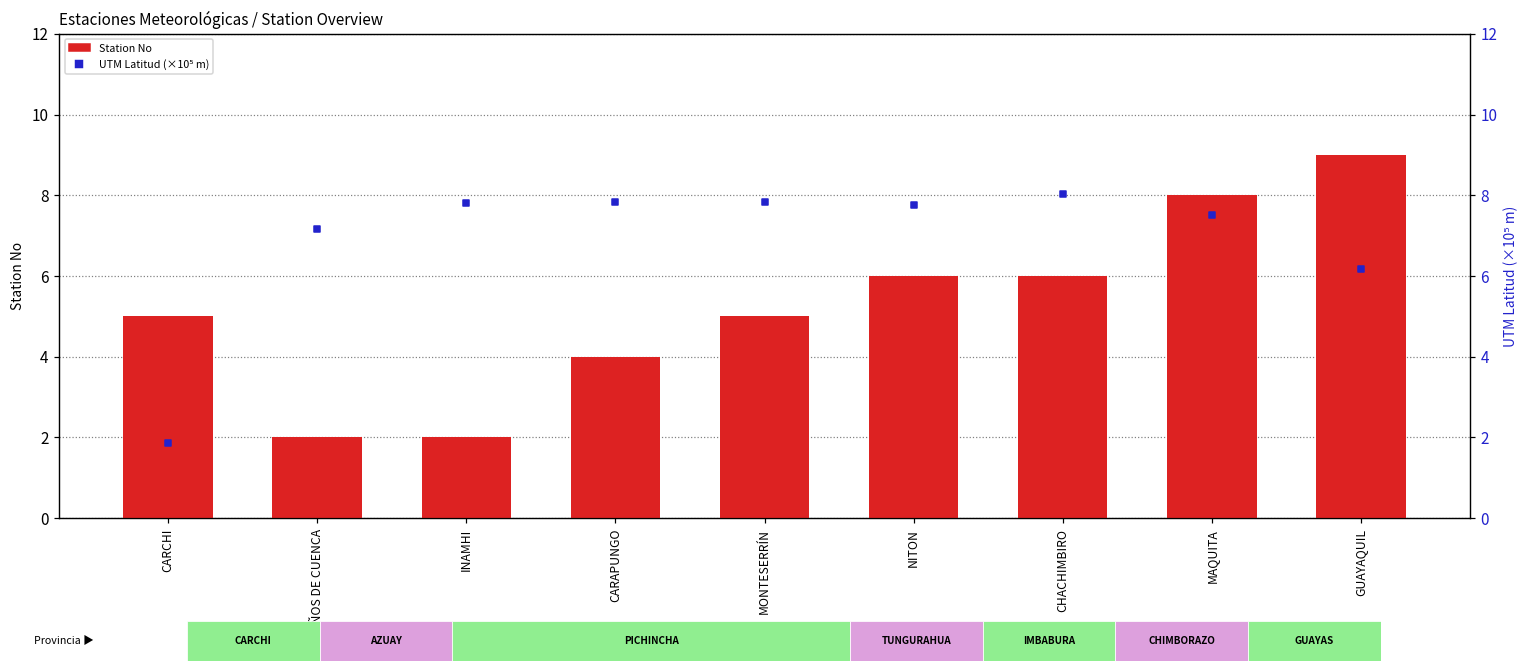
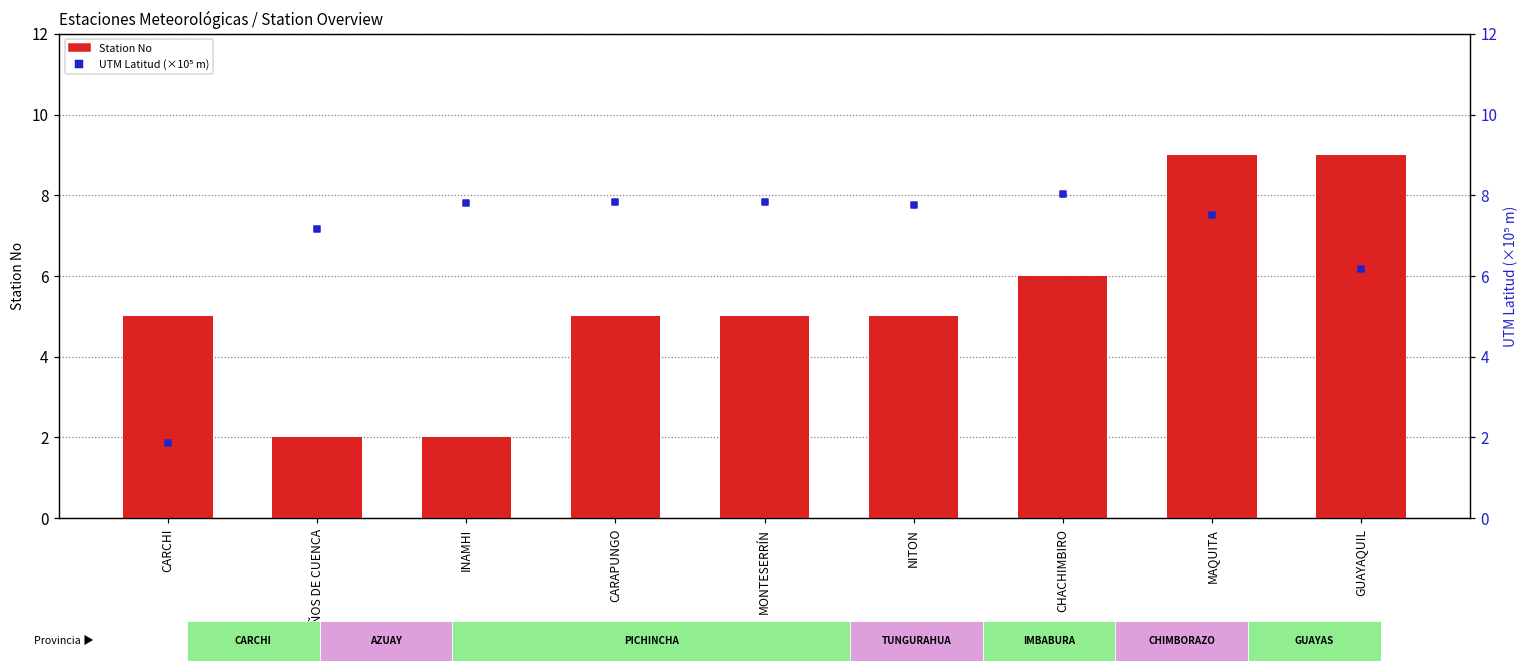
  {
    "Station No": {
      "CARCHI": 5,
      "BAÑOS DE CUENCA": 2,
      "INAMHI": 2,
-     "CARAPUNGO": 4,
+     "CARAPUNGO": 5,
      "MONTESERRÍN": 5,
-     "NITON": 6,
+     "NITON": 5,
      "CHACHIMBIRO": 6,
-     "MAQUITA": 8,
+     "MAQUITA": 9,
      "GUAYAQUIL": 9
    }
  }
